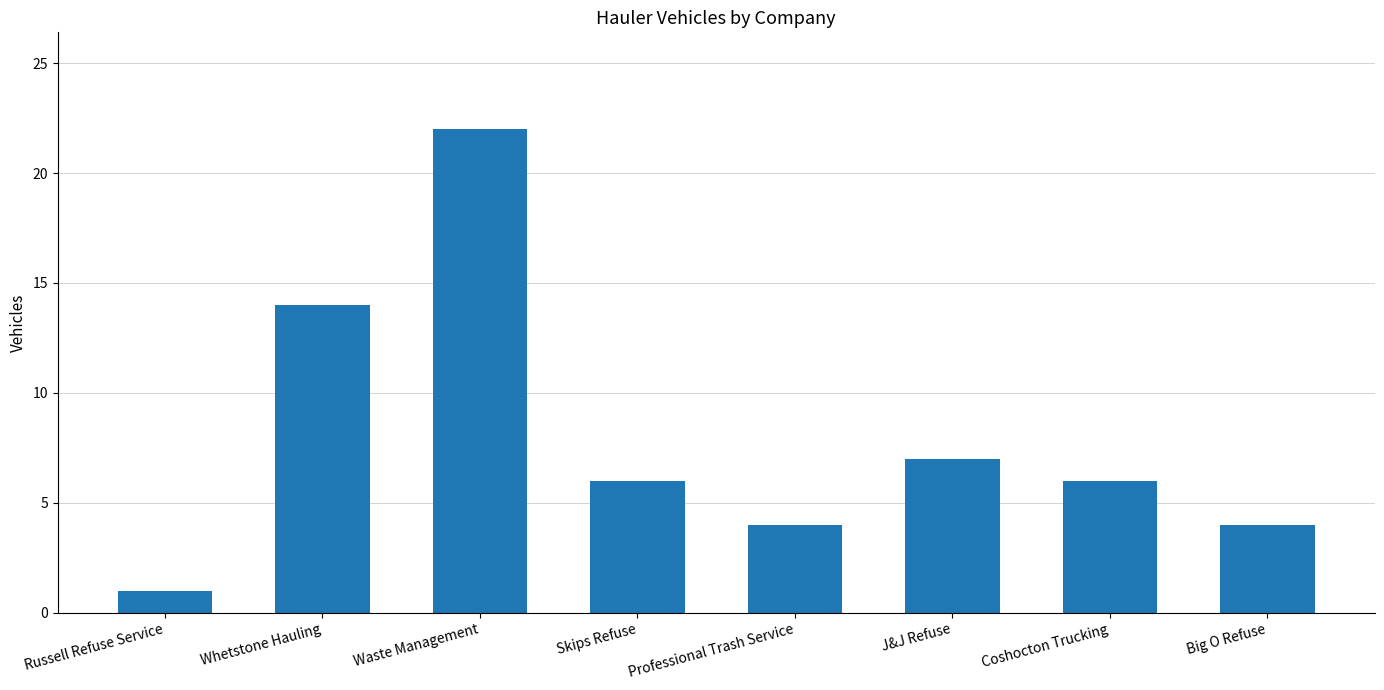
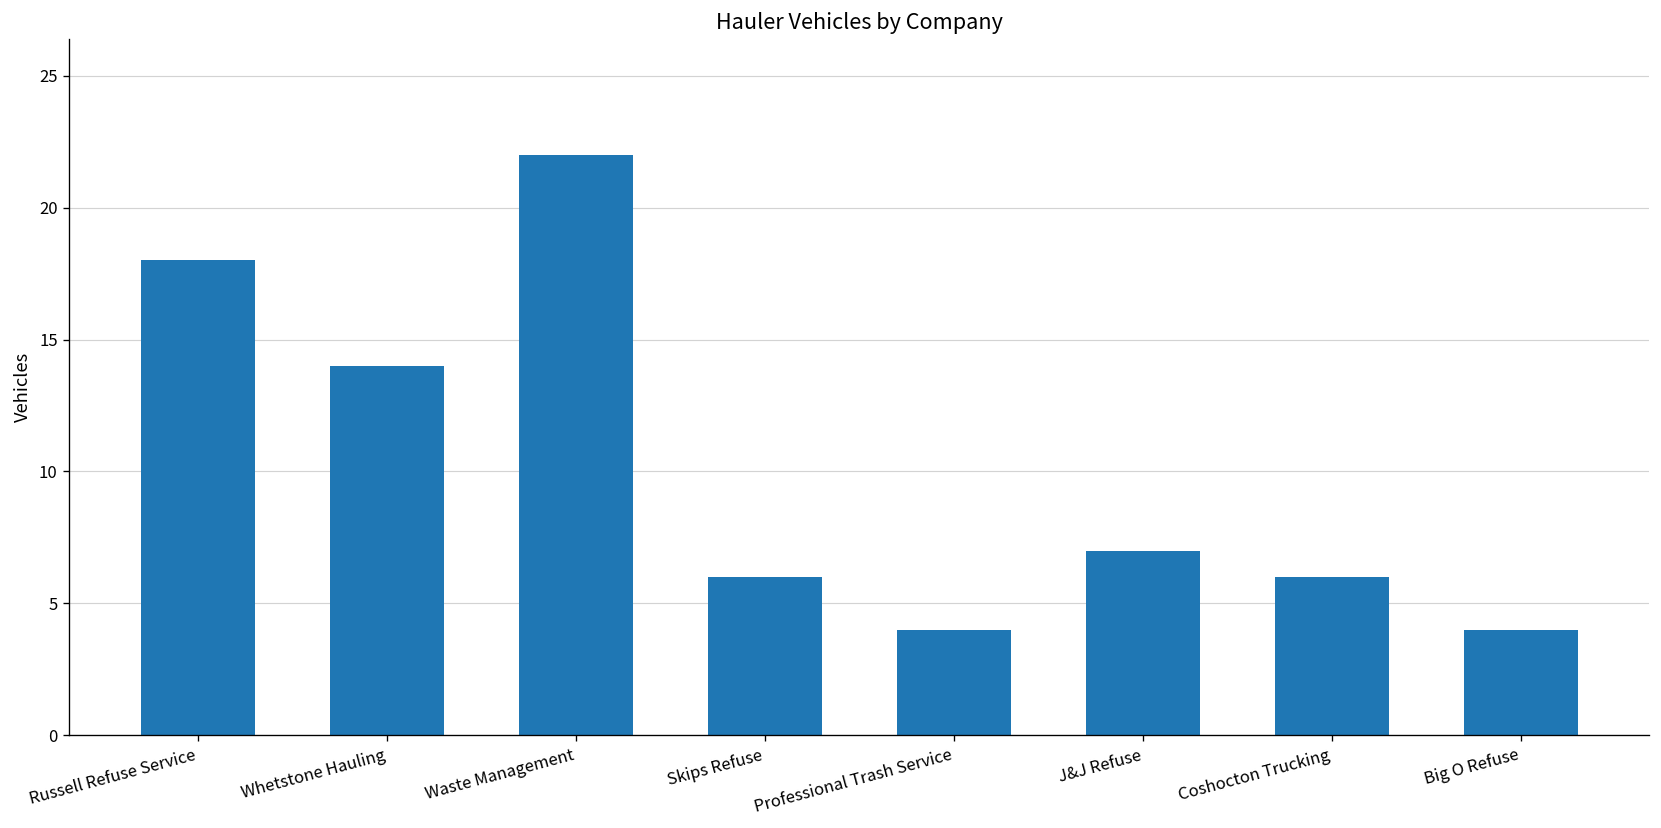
  {
-   "Russell Refuse Service": 1,
+   "Russell Refuse Service": 18,
    "Whetstone Hauling": 14,
    "Waste Management": 22,
    "Skips Refuse": 6,
    "Professional Trash Service": 4,
    "J&J Refuse": 7,
    "Coshocton Trucking": 6,
    "Big O Refuse": 4
  }
